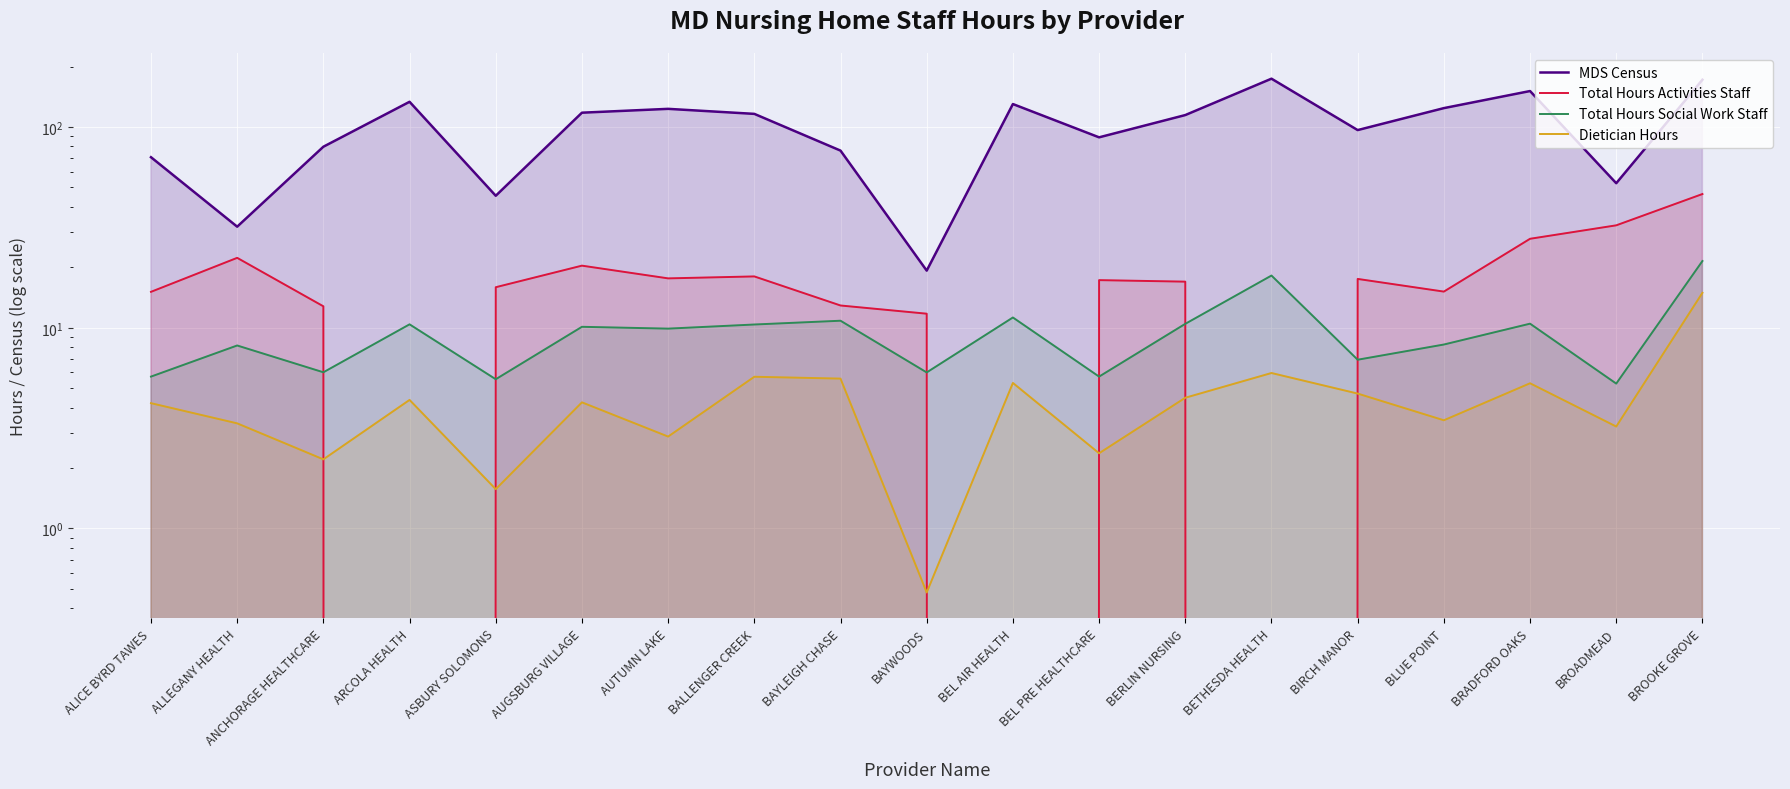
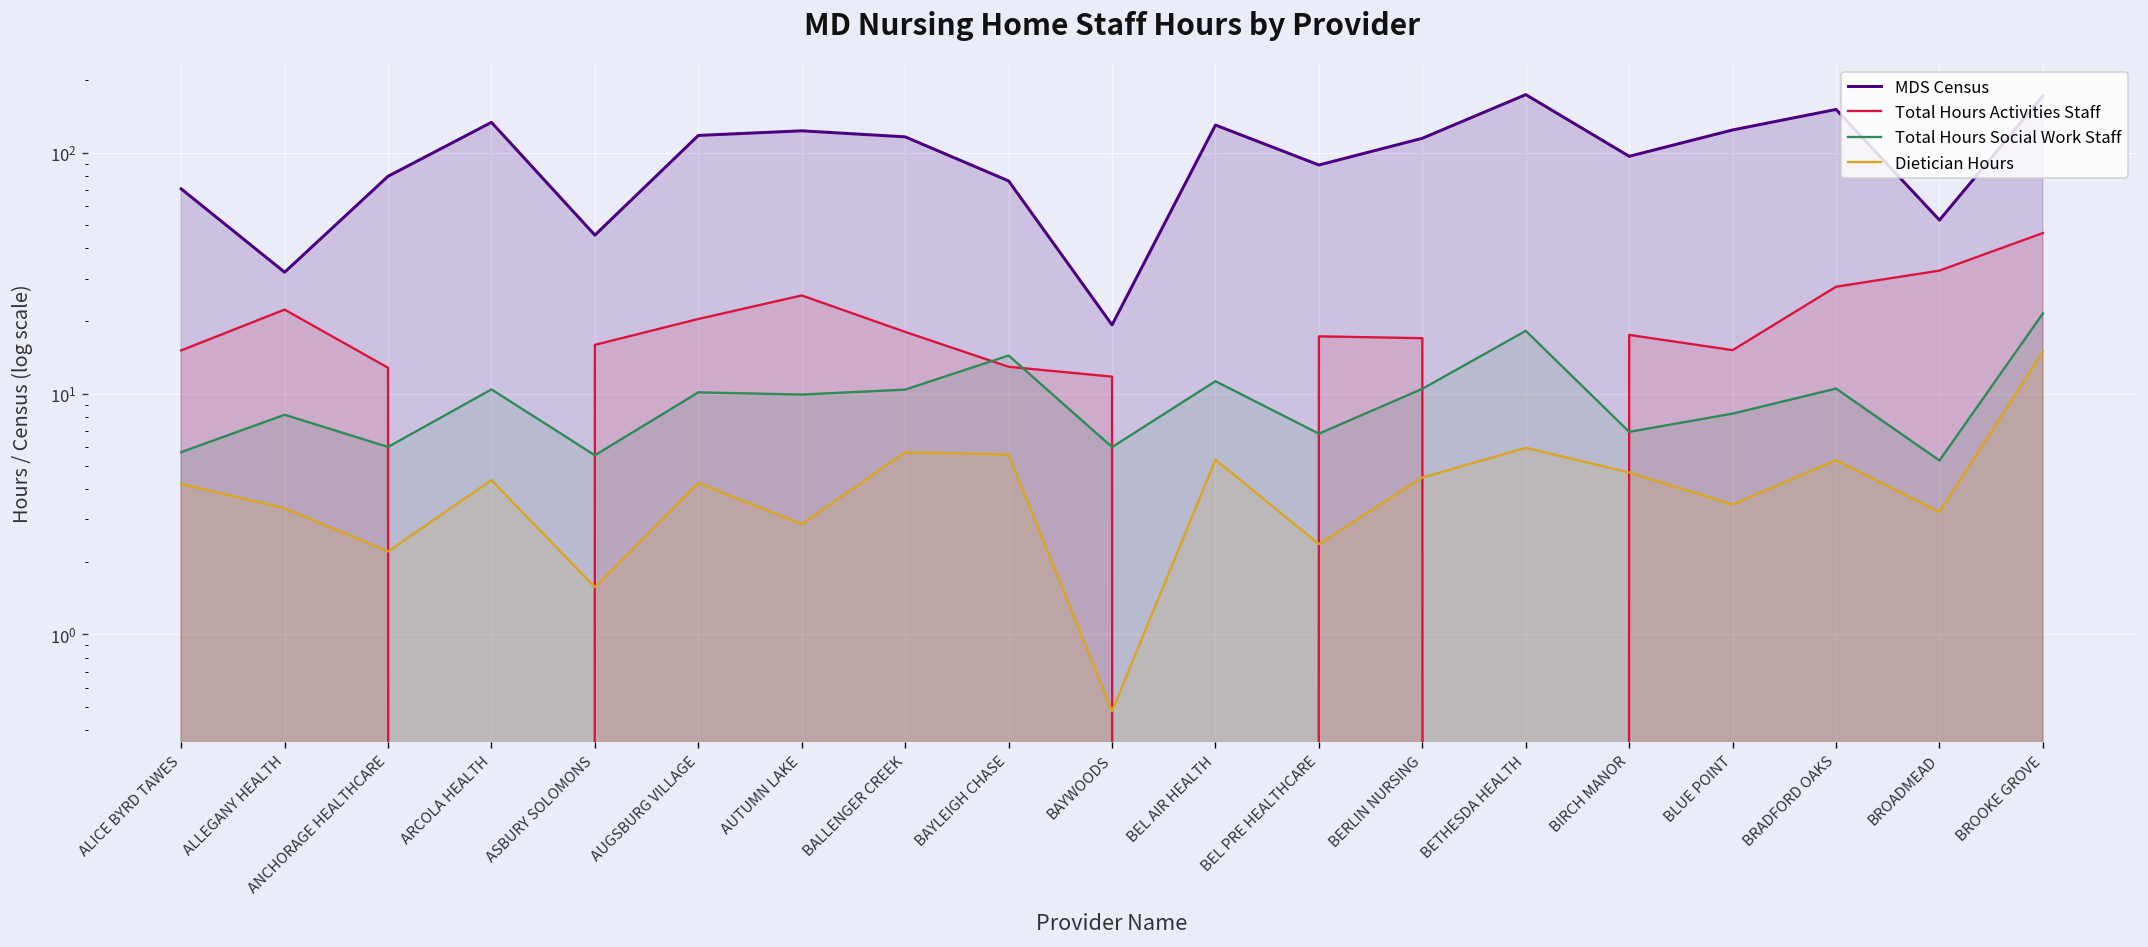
  {
    "MDS Census": {
      "ALICE BYRD TAWES": 71,
      "ALLEGANY HEALTH": 32,
      "ANCHORAGE HEALTHCARE": 80,
      "ARCOLA HEALTH": 130,
      "ASBURY SOLOMONS": 45,
      "AUGSBURG VILLAGE": 120,
      "AUTUMN LAKE": 120,
      "BALLENGER CREEK": 120,
      "BAYLEIGH CHASE": 76,
      "BAYWOODS": 19,
      "BEL AIR HEALTH": 130,
      "BEL PRE HEALTHCARE": 90,
      "BERLIN NURSING": 110,
      "BETHESDA HEALTH": 170,
      "BIRCH MANOR": 100,
      "BLUE POINT": 120,
      "BRADFORD OAKS": 150,
      "BROADMEAD": 52
    },
    "Total Hours Activities Staff": {
      "ALICE BYRD TAWES": 15,
      "ALLEGANY HEALTH": 22,
      "ANCHORAGE HEALTHCARE": 13,
      "ASBURY SOLOMONS": 16,
      "AUGSBURG VILLAGE": 20,
-     "AUTUMN LAKE": 18,
+     "AUTUMN LAKE": 26,
      "BALLENGER CREEK": 18,
      "BAYLEIGH CHASE": 13,
      "BAYWOODS": 12,
      "BEL PRE HEALTHCARE": 17,
      "BERLIN NURSING": 17,
      "BIRCH MANOR": 18,
      "BLUE POINT": 15,
      "BRADFORD OAKS": 28,
      "BROADMEAD": 32,
      "BROOKE GROVE": 46
    },
    "Total Hours Social Work Staff": {
      "ALICE BYRD TAWES": 5.7,
      "ALLEGANY HEALTH": 8.2,
      "ANCHORAGE HEALTHCARE": 6.0,
      "ARCOLA HEALTH": 10,
      "ASBURY SOLOMONS": 5.5,
      "AUGSBURG VILLAGE": 10,
      "AUTUMN LAKE": 10,
      "BALLENGER CREEK": 10,
-     "BAYLEIGH CHASE": 11,
+     "BAYLEIGH CHASE": 14,
      "BAYWOODS": 6.0,
      "BEL AIR HEALTH": 11,
-     "BEL PRE HEALTHCARE": 5.7,
+     "BEL PRE HEALTHCARE": 6.8,
      "BERLIN NURSING": 10,
      "BETHESDA HEALTH": 18,
      "BIRCH MANOR": 6.9,
      "BLUE POINT": 8.3,
      "BRADFORD OAKS": 10,
      "BROADMEAD": 5.3,
      "BROOKE GROVE": 22
    },
    "Dietician Hours": {
      "ALICE BYRD TAWES": 4.2,
      "ALLEGANY HEALTH": 3.3,
      "ANCHORAGE HEALTHCARE": 2.2,
      "ARCOLA HEALTH": 4.4,
      "ASBURY SOLOMONS": 1.6,
      "AUGSBURG VILLAGE": 4.3,
      "AUTUMN LAKE": 2.9,
      "BALLENGER CREEK": 5.7,
      "BAYLEIGH CHASE": 5.6,
      "BAYWOODS": 0.48,
      "BEL AIR HEALTH": 5.3,
      "BEL PRE HEALTHCARE": 2.4,
      "BERLIN NURSING": 4.5,
      "BETHESDA HEALTH": 6.0,
      "BIRCH MANOR": 4.7,
      "BLUE POINT": 3.5,
      "BRADFORD OAKS": 5.3,
      "BROADMEAD": 3.2,
      "BROOKE GROVE": 15
    }
  }
